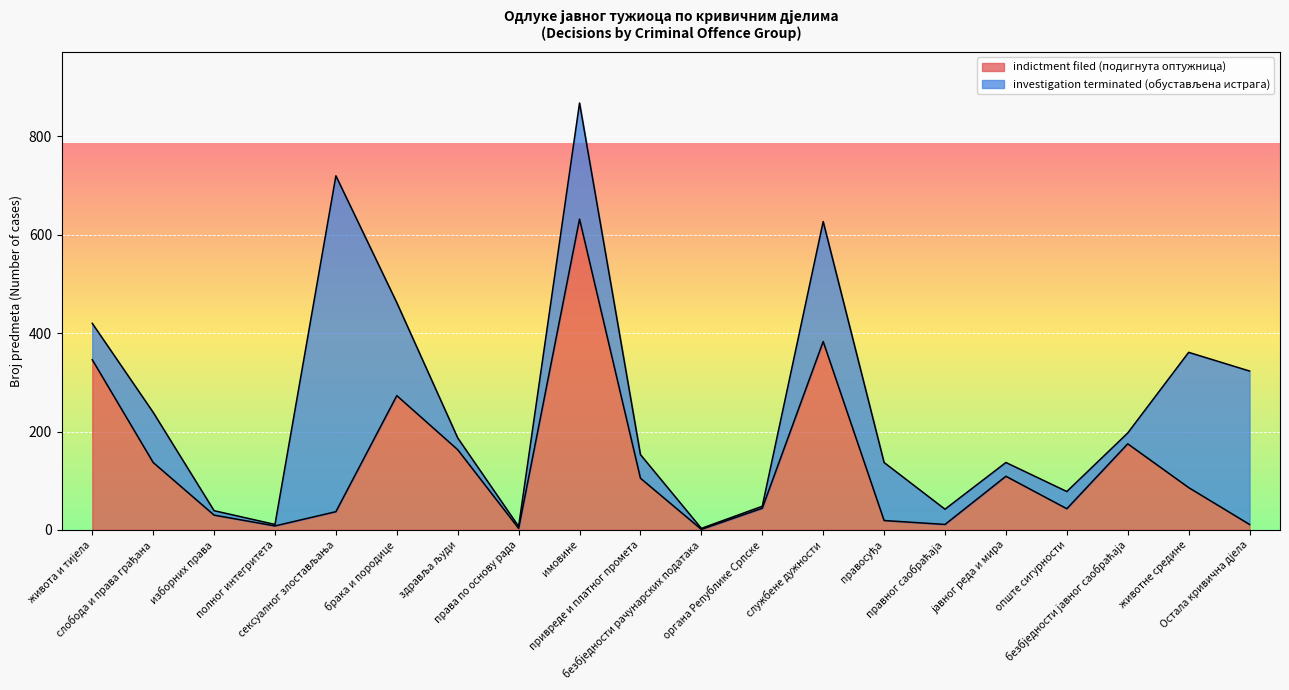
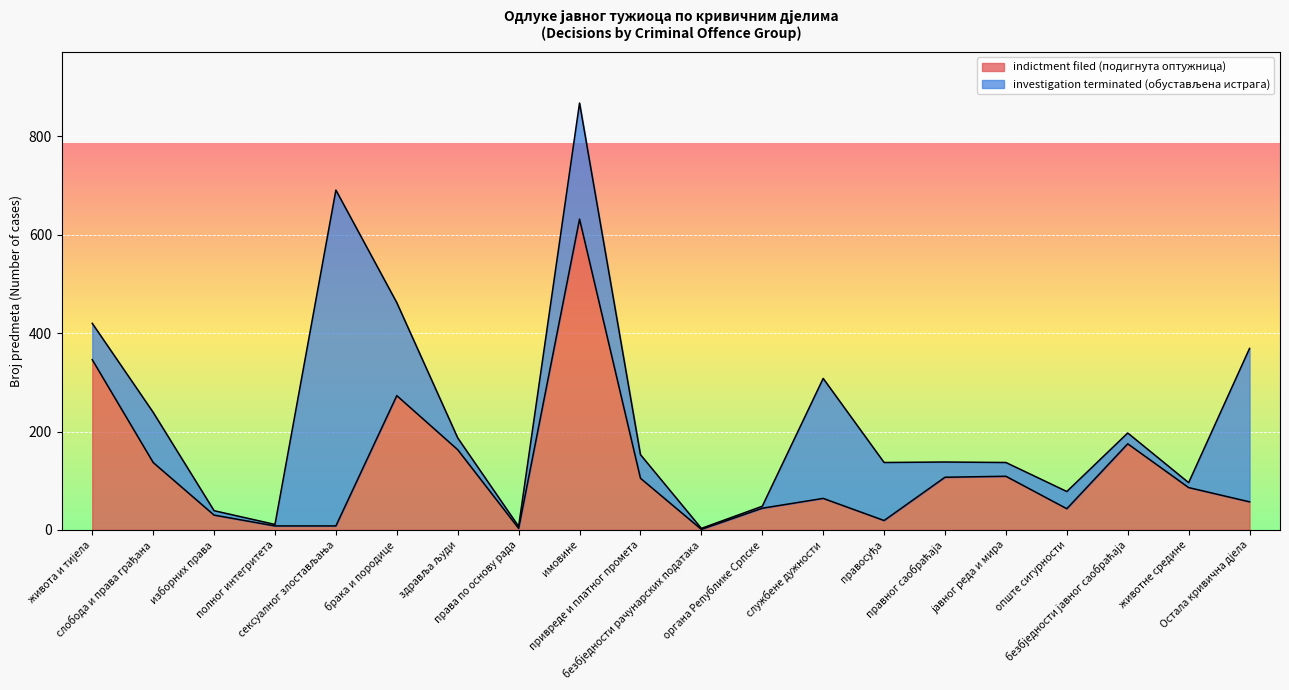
  {
    "indictment filed (подигнута оптужница)": {
      "живота и тијела": 350,
      "слобода и права грађана": 140,
      "изборних права": 30,
-     "сексуалног злостављања": 40,
+     "сексуалног злостављања": 10,
      "брака и породице": 270,
      "здравља људи": 160,
      "имовине": 630,
      "привреде и платног промета": 110,
-     "службене дужности": 380,
+     "службене дужности": 60,
      "правосуђа": 20,
-     "правног саобраћаја": 10,
+     "правног саобраћаја": 110,
      "јавног реда и мира": 110,
      "опште сигурности": 40,
      "безбједности јавног саобраћаја": 180,
      "животне средине": 90,
-     "Остала кривична дјела": 10
+     "Остала кривична дјела": 60
    },
    "investigation terminated (обустављена истрага)": {
      "живота и тијела": 70,
      "слобода и права грађана": 100,
      "изборних права": 10,
      "сексуалног злостављања": 680,
      "брака и породице": 190,
      "здравља људи": 20,
      "имовине": 240,
      "привреде и платног промета": 50,
      "службене дужности": 240,
      "правосуђа": 120,
      "правног саобраћаја": 30,
      "јавног реда и мира": 30,
      "опште сигурности": 40,
      "безбједности јавног саобраћаја": 20,
-     "животне средине": 280,
+     "животне средине": 10,
      "Остала кривична дјела": 310
    }
  }
